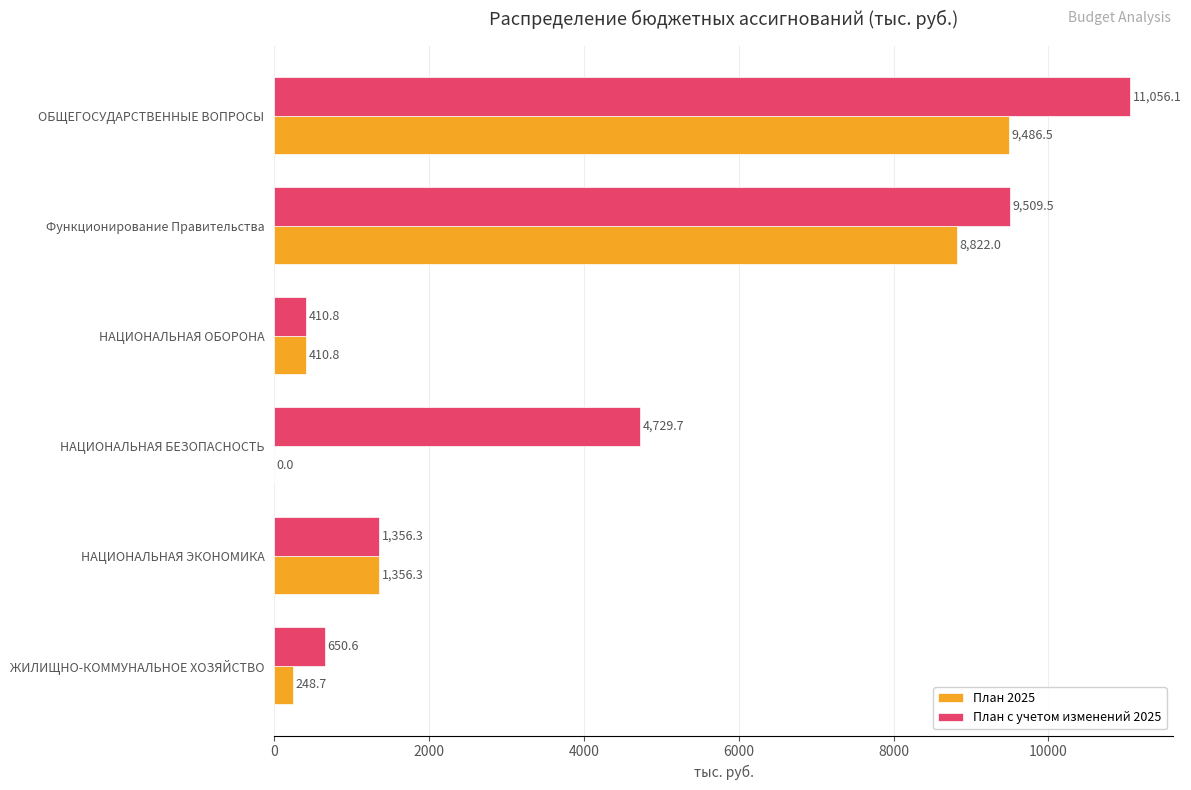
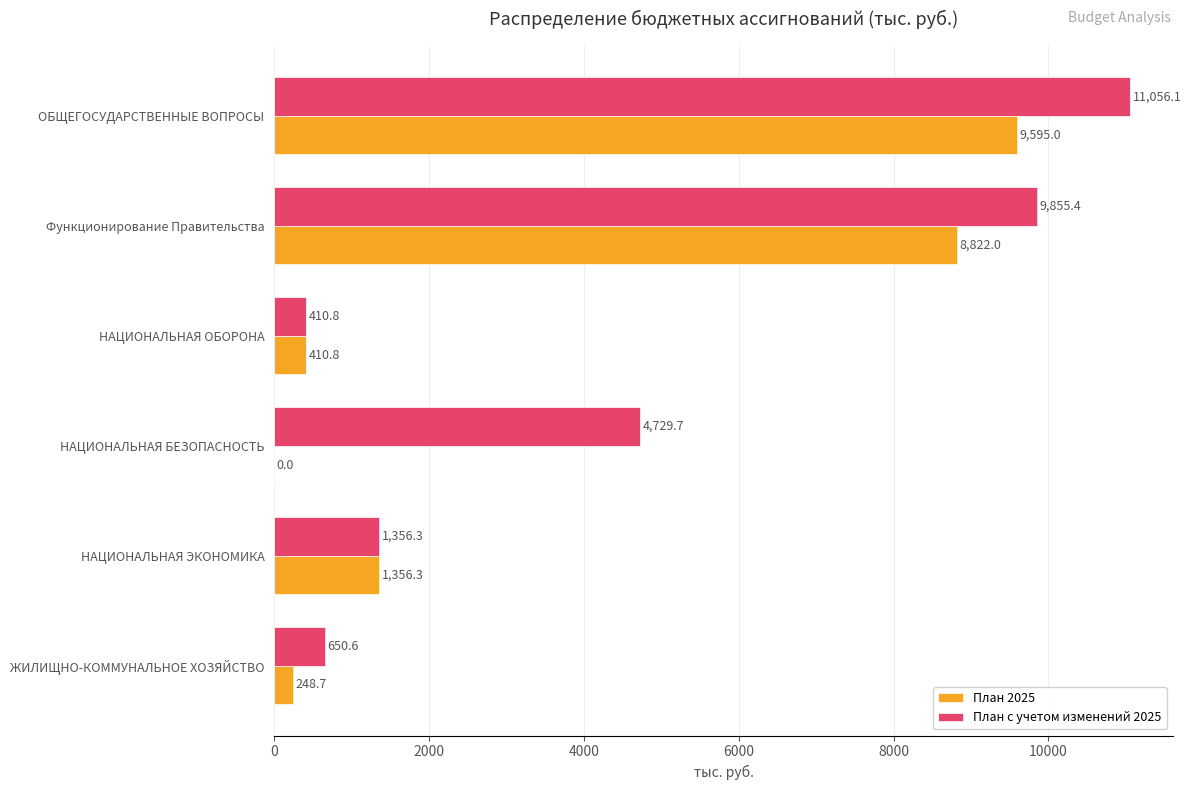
  {
    "План 2025": {
-     "ОБЩЕГОСУДАРСТВЕННЫЕ ВОПРОСЫ": "9,486.5",
+     "ОБЩЕГОСУДАРСТВЕННЫЕ ВОПРОСЫ": "9,595.0",
      "Функционирование Правительства": "8,822.0",
      "НАЦИОНАЛЬНАЯ ОБОРОНА": "410.8",
      "НАЦИОНАЛЬНАЯ БЕЗОПАСНОСТЬ": "0.0",
      "НАЦИОНАЛЬНАЯ ЭКОНОМИКА": "1,356.3",
      "ЖИЛИЩНО-КОММУНАЛЬНОЕ ХОЗЯЙСТВО": "248.7"
    },
    "План с учетом изменений 2025": {
      "ОБЩЕГОСУДАРСТВЕННЫЕ ВОПРОСЫ": "11,056.1",
-     "Функционирование Правительства": "9,509.5",
+     "Функционирование Правительства": "9,855.4",
      "НАЦИОНАЛЬНАЯ ОБОРОНА": "410.8",
      "НАЦИОНАЛЬНАЯ БЕЗОПАСНОСТЬ": "4,729.7",
      "НАЦИОНАЛЬНАЯ ЭКОНОМИКА": "1,356.3",
      "ЖИЛИЩНО-КОММУНАЛЬНОЕ ХОЗЯЙСТВО": "650.6"
    }
  }
